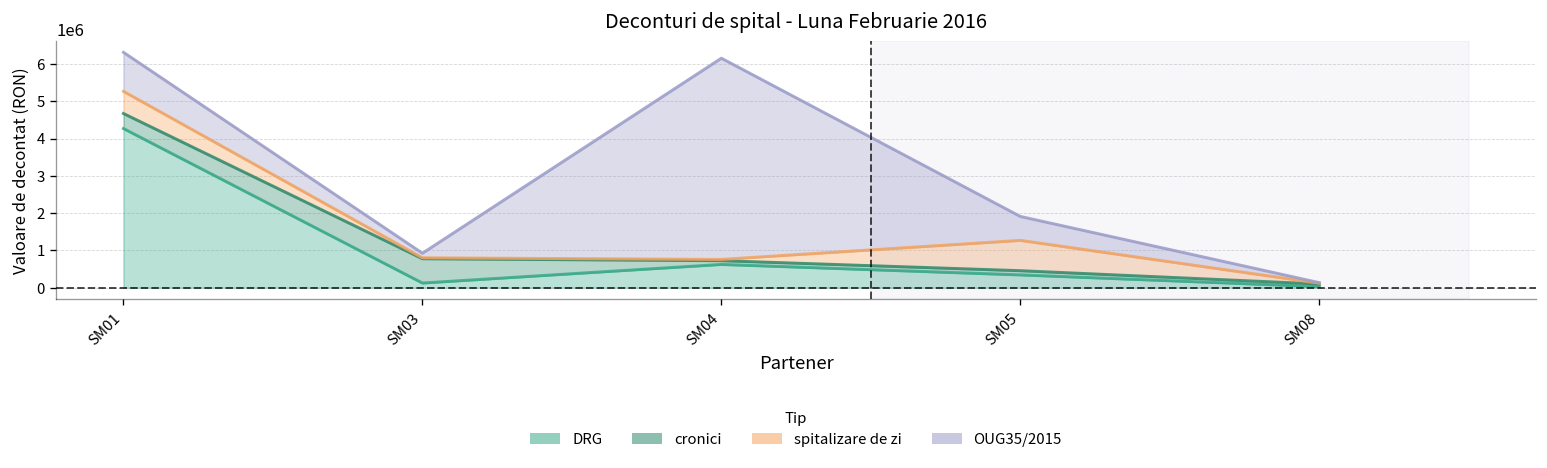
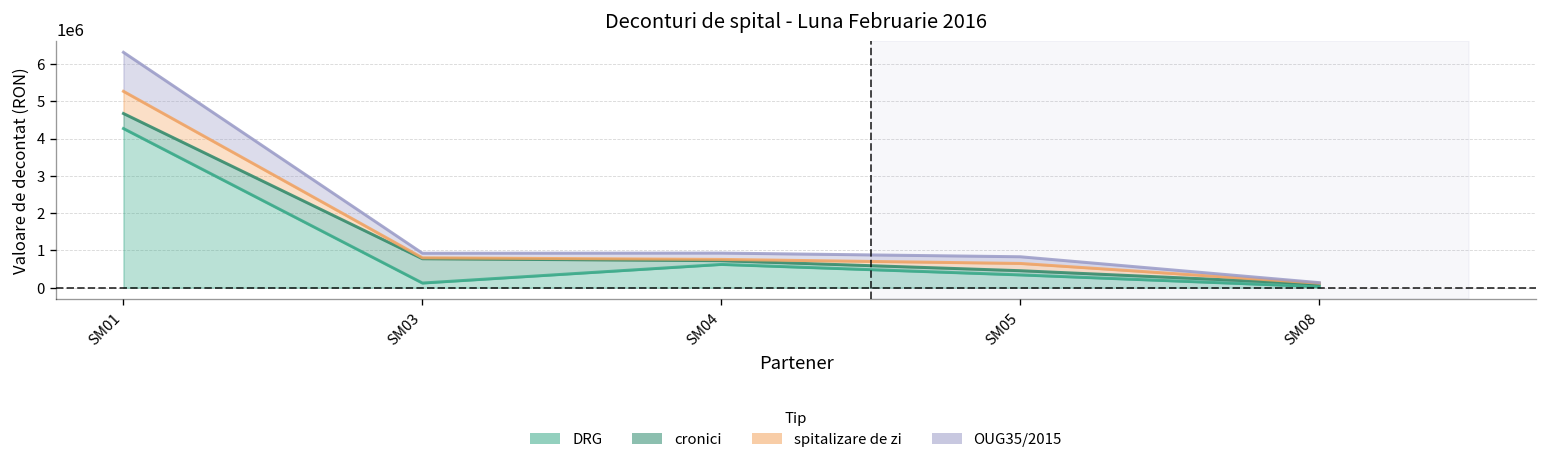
  {
    "spitalizare de zi": {
      "SM01": 600000,
-     "SM05": 800000
+     "SM05": 200000
    },
    "OUG35/2015": {
      "SM01": 1000000,
      "SM03": 100000,
-     "SM04": 5400000,
-     "SM05": 600000
+     "SM04": 200000,
+     "SM05": 200000
    }
  }
